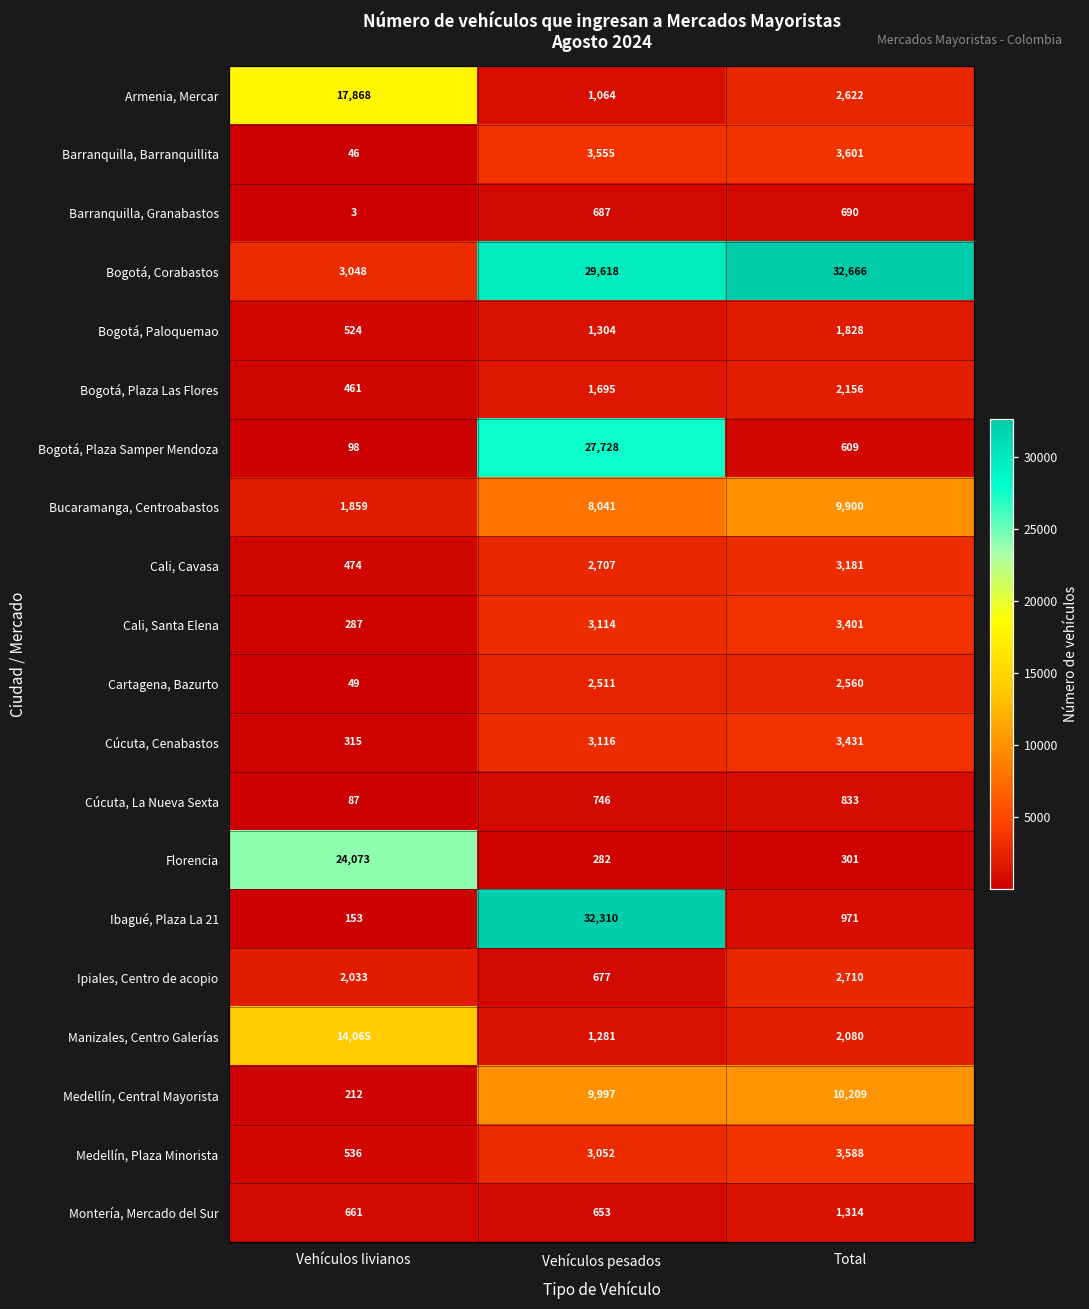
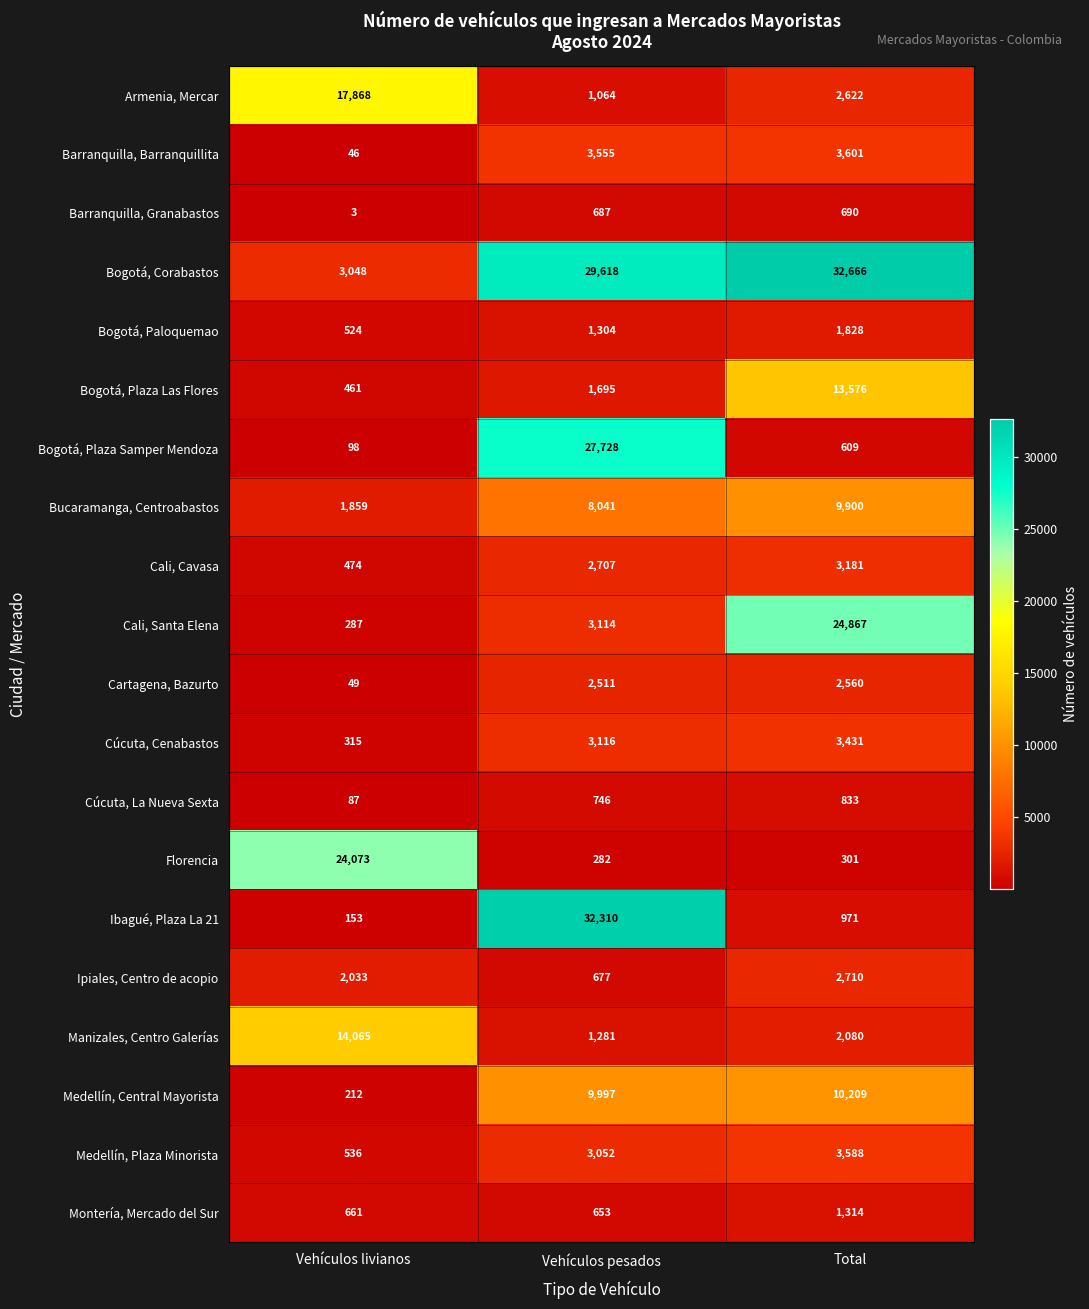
  {
    "Armenia, Mercar": {
      "Vehículos livianos": "17,868",
      "Vehículos pesados": "1,064",
      "Total": "2,622"
    },
    "Barranquilla, Barranquillita": {
      "Vehículos livianos": "46",
      "Vehículos pesados": "3,555",
      "Total": "3,601"
    },
    "Barranquilla, Granabastos": {
      "Vehículos livianos": "3",
      "Vehículos pesados": "687",
      "Total": "690"
    },
    "Bogotá, Corabastos": {
      "Vehículos livianos": "3,048",
      "Vehículos pesados": "29,618",
      "Total": "32,666"
    },
    "Bogotá, Paloquemao": {
      "Vehículos livianos": "524",
      "Vehículos pesados": "1,304",
      "Total": "1,828"
    },
    "Bogotá, Plaza Las Flores": {
      "Vehículos livianos": "461",
      "Vehículos pesados": "1,695",
-     "Total": "2,156"
+     "Total": "13,576"
    },
    "Bogotá, Plaza Samper Mendoza": {
      "Vehículos livianos": "98",
      "Vehículos pesados": "27,728",
      "Total": "609"
    },
    "Bucaramanga, Centroabastos": {
      "Vehículos livianos": "1,859",
      "Vehículos pesados": "8,041",
      "Total": "9,900"
    },
    "Cali, Cavasa": {
      "Vehículos livianos": "474",
      "Vehículos pesados": "2,707",
      "Total": "3,181"
    },
    "Cali, Santa Elena": {
      "Vehículos livianos": "287",
      "Vehículos pesados": "3,114",
-     "Total": "3,401"
+     "Total": "24,867"
    },
    "Cartagena, Bazurto": {
      "Vehículos livianos": "49",
      "Vehículos pesados": "2,511",
      "Total": "2,560"
    },
    "Cúcuta, Cenabastos": {
      "Vehículos livianos": "315",
      "Vehículos pesados": "3,116",
      "Total": "3,431"
    },
    "Cúcuta, La Nueva Sexta": {
      "Vehículos livianos": "87",
      "Vehículos pesados": "746",
      "Total": "833"
    },
    "Florencia": {
      "Vehículos livianos": "24,073",
      "Vehículos pesados": "282",
      "Total": "301"
    },
    "Ibagué, Plaza La 21": {
      "Vehículos livianos": "153",
      "Vehículos pesados": "32,310",
      "Total": "971"
    },
    "Ipiales, Centro de acopio": {
      "Vehículos livianos": "2,033",
      "Vehículos pesados": "677",
      "Total": "2,710"
    },
    "Manizales, Centro Galerías": {
      "Vehículos livianos": "14,065",
      "Vehículos pesados": "1,281",
      "Total": "2,080"
    },
    "Medellín, Central Mayorista": {
      "Vehículos livianos": "212",
      "Vehículos pesados": "9,997",
      "Total": "10,209"
    },
    "Medellín, Plaza Minorista": {
      "Vehículos livianos": "536",
      "Vehículos pesados": "3,052",
      "Total": "3,588"
    },
    "Montería, Mercado del Sur": {
      "Vehículos livianos": "661",
      "Vehículos pesados": "653",
      "Total": "1,314"
    }
  }
